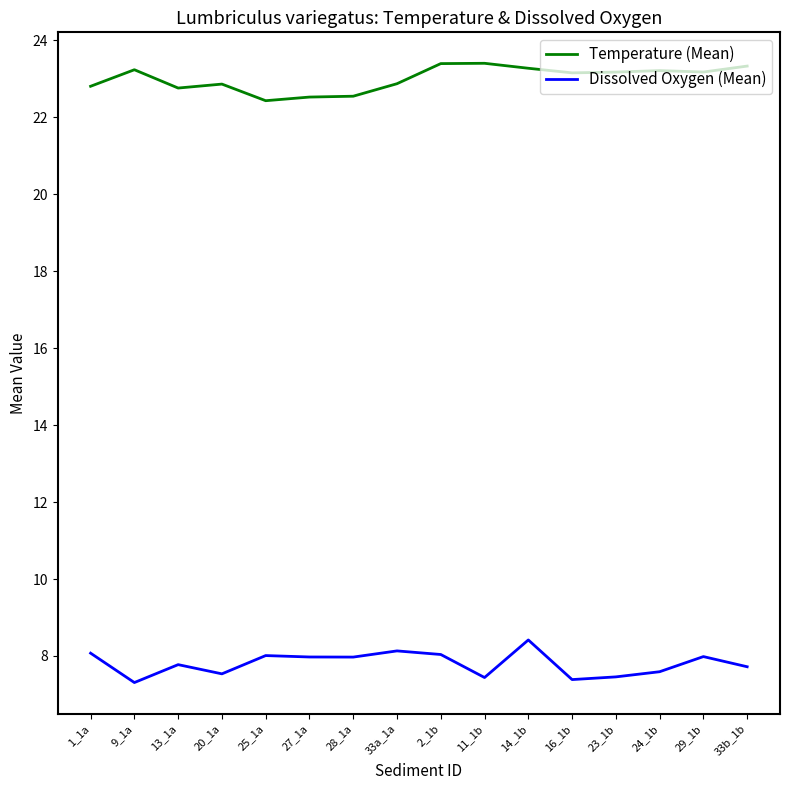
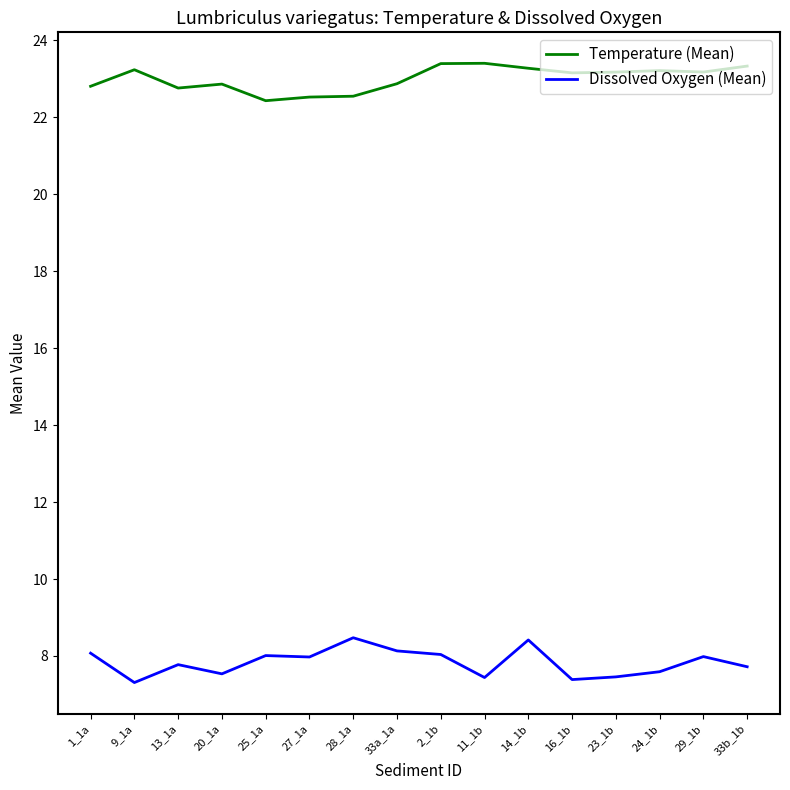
  {
    "Temperature (Mean)": {
      "1_1a": 22.8,
      "9_1a": 23.2,
      "13_1a": 22.8,
      "20_1a": 22.9,
      "25_1a": 22.4,
      "27_1a": 22.5,
      "28_1a": 22.5,
      "33a_1a": 22.9,
      "2_1b": 23.4,
      "11_1b": 23.4,
      "14_1b": 23.3
    },
    "Dissolved Oxygen (Mean)": {
      "1_1a": 8.1,
      "9_1a": 7.3,
      "13_1a": 7.8,
      "20_1a": 7.5,
      "25_1a": 8.0,
      "27_1a": 8.0,
-     "28_1a": 8.0,
+     "28_1a": 8.5,
      "33a_1a": 8.1,
      "2_1b": 8.0,
      "11_1b": 7.4,
      "14_1b": 8.4,
      "16_1b": 7.4,
      "23_1b": 7.5,
      "24_1b": 7.6,
      "29_1b": 8.0,
      "33b_1b": 7.7
    }
  }
